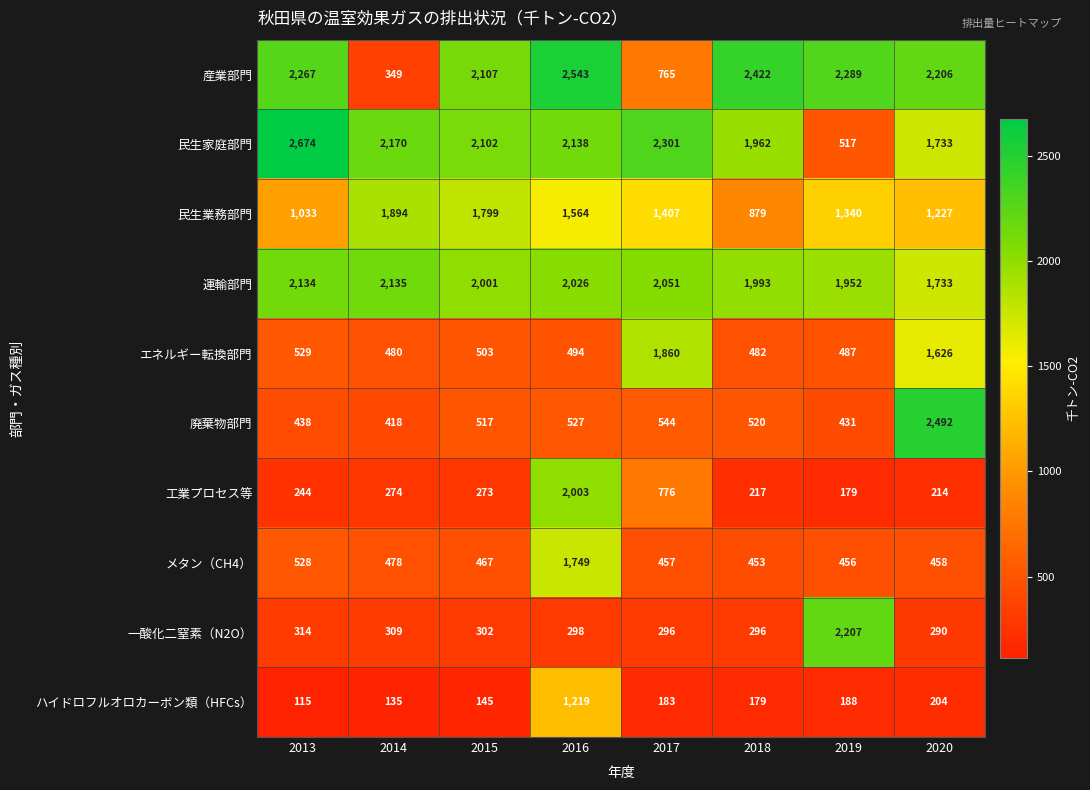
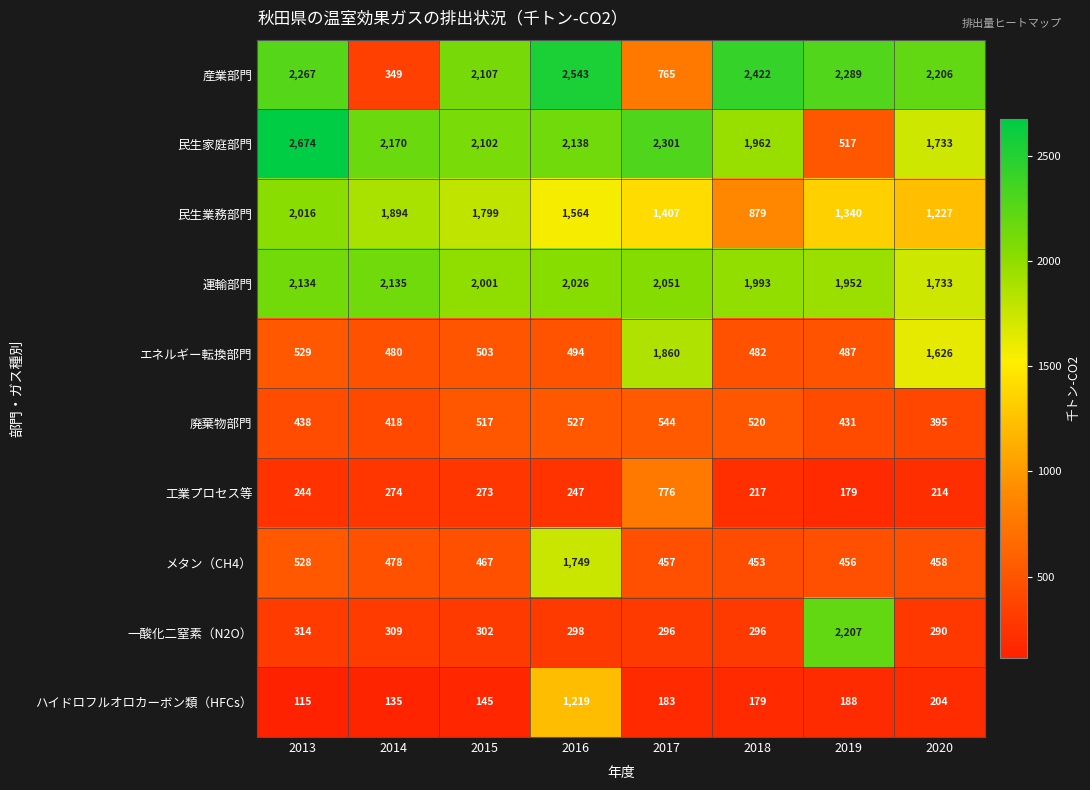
  {
    "産業部門": {
      "2013": "2,267",
      "2014": "349",
      "2015": "2,107",
      "2016": "2,543",
      "2017": "765",
      "2018": "2,422",
      "2019": "2,289",
      "2020": "2,206"
    },
    "民生家庭部門": {
      "2013": "2,674",
      "2014": "2,170",
      "2015": "2,102",
      "2016": "2,138",
      "2017": "2,301",
      "2018": "1,962",
      "2019": "517",
      "2020": "1,733"
    },
    "民生業務部門": {
-     "2013": "1,033",
+     "2013": "2,016",
      "2014": "1,894",
      "2015": "1,799",
      "2016": "1,564",
      "2017": "1,407",
      "2018": "879",
      "2019": "1,340",
      "2020": "1,227"
    },
    "運輸部門": {
      "2013": "2,134",
      "2014": "2,135",
      "2015": "2,001",
      "2016": "2,026",
      "2017": "2,051",
      "2018": "1,993",
      "2019": "1,952",
      "2020": "1,733"
    },
    "エネルギー転換部門": {
      "2013": "529",
      "2014": "480",
      "2015": "503",
      "2016": "494",
      "2017": "1,860",
      "2018": "482",
      "2019": "487",
      "2020": "1,626"
    },
    "廃棄物部門": {
      "2013": "438",
      "2014": "418",
      "2015": "517",
      "2016": "527",
      "2017": "544",
      "2018": "520",
      "2019": "431",
-     "2020": "2,492"
+     "2020": "395"
    },
    "工業プロセス等": {
      "2013": "244",
      "2014": "274",
      "2015": "273",
-     "2016": "2,003",
+     "2016": "247",
      "2017": "776",
      "2018": "217",
      "2019": "179",
      "2020": "214"
    },
    "メタン（CH4）": {
      "2013": "528",
      "2014": "478",
      "2015": "467",
      "2016": "1,749",
      "2017": "457",
      "2018": "453",
      "2019": "456",
      "2020": "458"
    },
    "一酸化二窒素（N2O）": {
      "2013": "314",
      "2014": "309",
      "2015": "302",
      "2016": "298",
      "2017": "296",
      "2018": "296",
      "2019": "2,207",
      "2020": "290"
    },
    "ハイドロフルオロカーボン類（HFCs）": {
      "2013": "115",
      "2014": "135",
      "2015": "145",
      "2016": "1,219",
      "2017": "183",
      "2018": "179",
      "2019": "188",
      "2020": "204"
    }
  }
